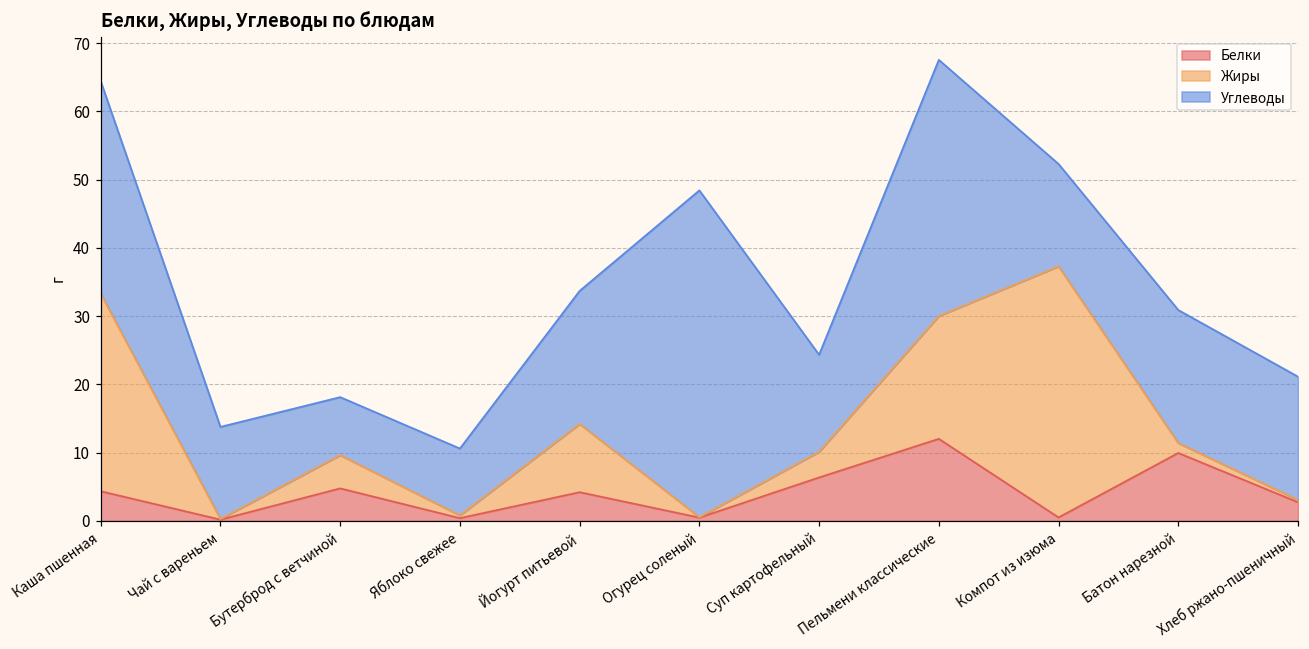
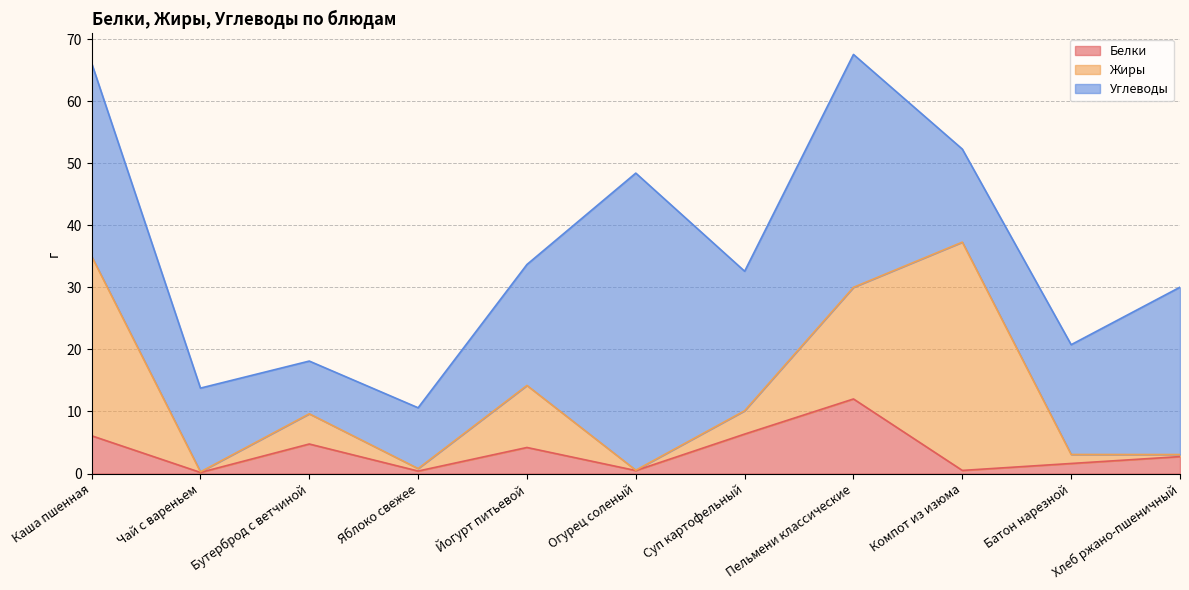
  {
    "Белки": {
-     "Каша пшенная": 4,
+     "Каша пшенная": 6,
      "Бутерброд с ветчиной": 5,
      "Йогурт питьевой": 4,
      "Суп картофельный": 6,
      "Пельмени классические": 12,
      "Компот из изюма": 1,
-     "Батон нарезной": 10
+     "Батон нарезной": 2
    },
    "Жиры": {
      "Каша пшенная": 29,
      "Бутерброд с ветчиной": 5,
      "Йогурт питьевой": 10,
      "Суп картофельный": 4,
      "Пельмени классические": 18,
      "Компот из изюма": 37,
      "Батон нарезной": 1
    },
    "Углеводы": {
      "Каша пшенная": 31,
      "Чай с вареньем": 14,
      "Бутерброд с ветчиной": 9,
      "Яблоко свежее": 10,
      "Йогурт питьевой": 20,
      "Огурец соленый": 48,
-     "Суп картофельный": 14,
+     "Суп картофельный": 22,
      "Пельмени классические": 38,
      "Компот из изюма": 15,
-     "Батон нарезной": 20,
-     "Хлеб ржано-пшеничный": 18
+     "Батон нарезной": 18,
+     "Хлеб ржано-пшеничный": 27
    }
  }
